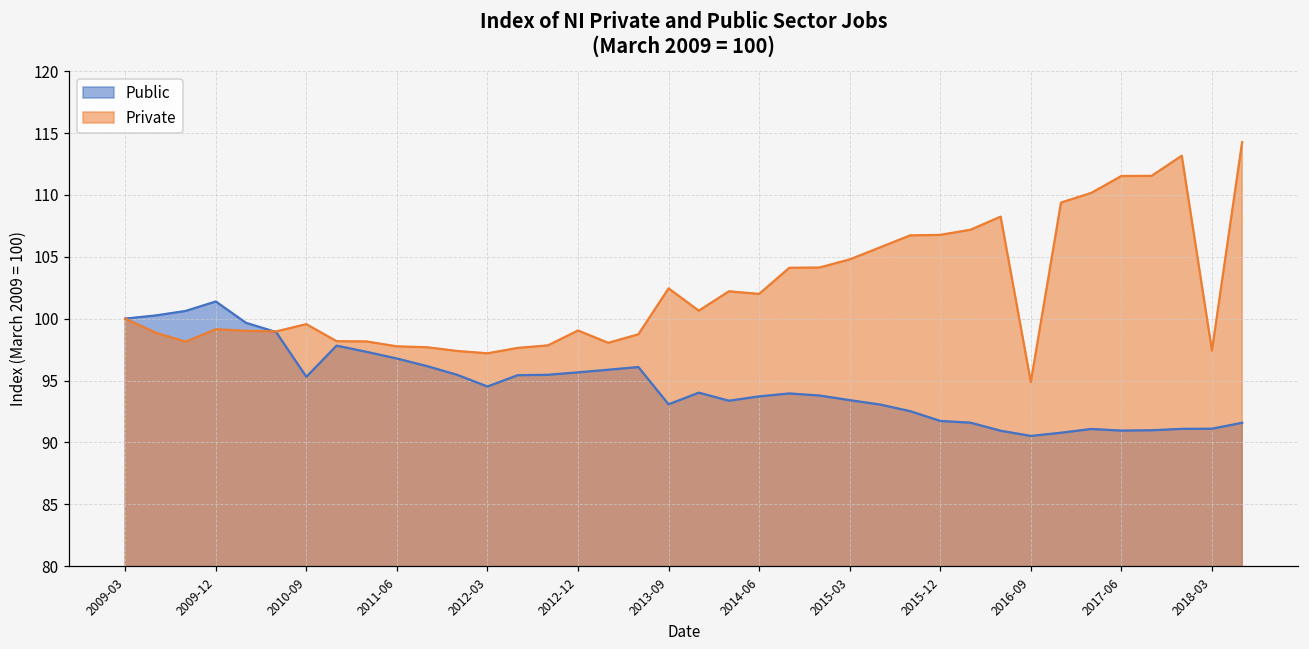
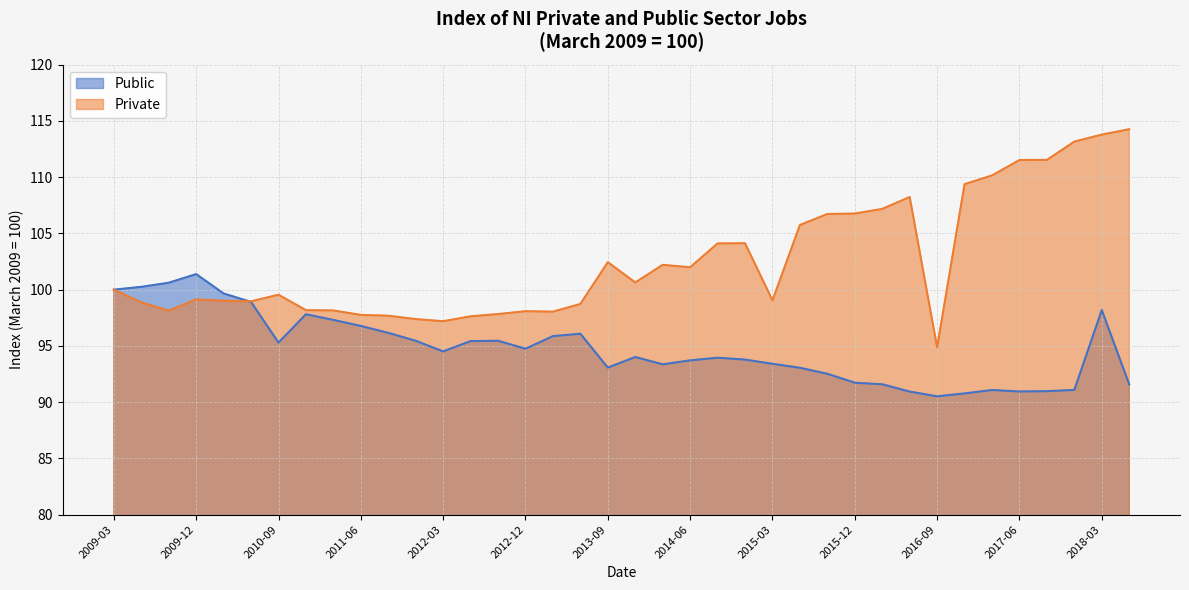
  {
    "Public": {
      "2009-12": 101.4,
      "2010-09": 95.3,
      "2011-06": 96.8,
      "2012-03": 94.5,
-     "2012-12": 95.7,
+     "2012-12": 94.7,
      "2013-09": 93.1,
      "2014-06": 93.7,
      "2015-03": 93.4,
      "2015-12": 91.7,
      "2016-09": 90.5,
      "2017-06": 91.0,
-     "2018-03": 91.1
+     "2018-03": 98.2
    },
    "Private": {
      "2009-12": 99.1,
      "2010-09": 99.6,
      "2011-06": 97.8,
      "2012-03": 97.2,
-     "2012-12": 99.0,
+     "2012-12": 98.1,
      "2013-09": 102.4,
      "2014-06": 102.0,
-     "2015-03": 104.8,
+     "2015-03": 99.0,
      "2015-12": 106.8,
      "2016-09": 94.9,
      "2017-06": 111.5,
-     "2018-03": 97.4
+     "2018-03": 113.8
    }
  }
